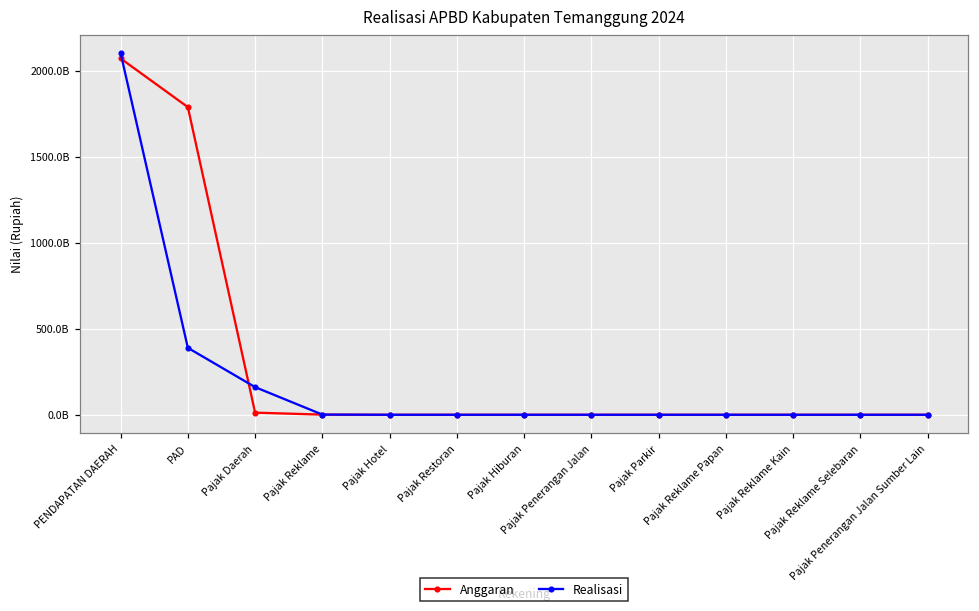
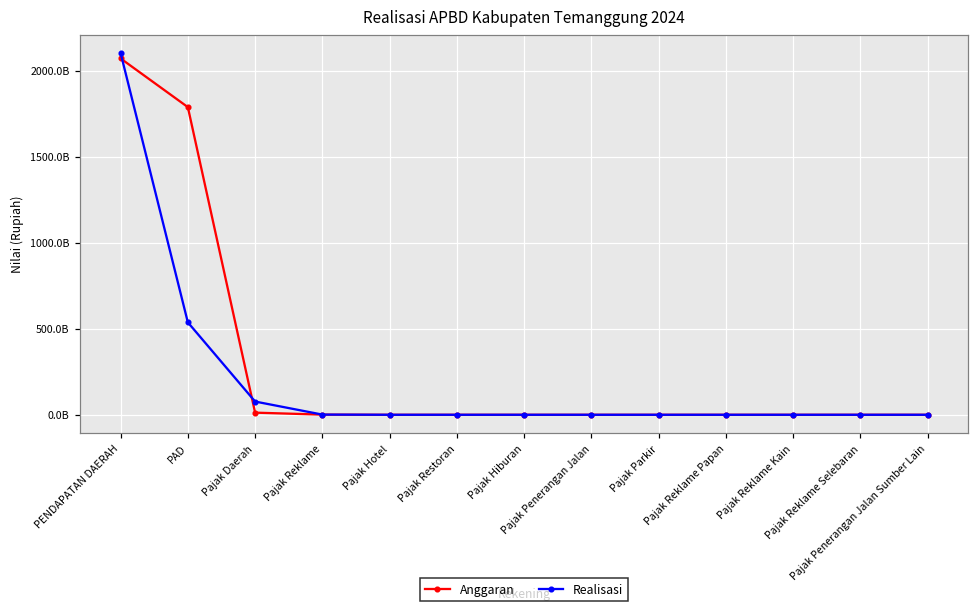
  {
    "Anggaran": {
      "PENDAPATAN DAERAH": 2070000000000,
      "PAD": 1790000000000,
      "Pajak Daerah": 10000000000
    },
    "Realisasi": {
      "PENDAPATAN DAERAH": 2100000000000,
-     "PAD": 390000000000,
-     "Pajak Daerah": 160000000000
+     "PAD": 540000000000,
+     "Pajak Daerah": 80000000000
    }
  }
